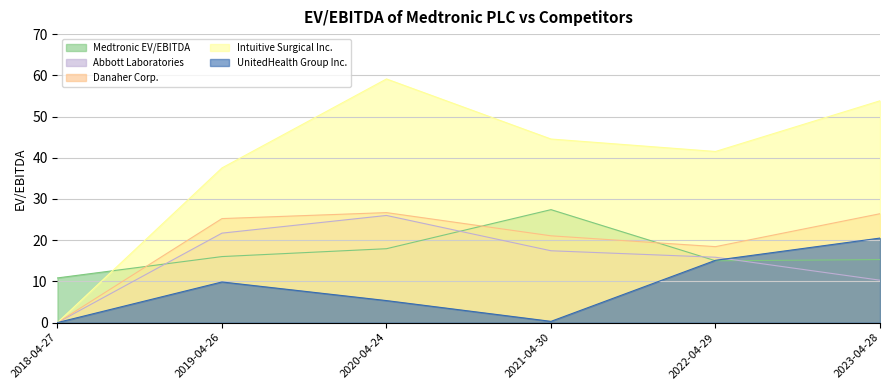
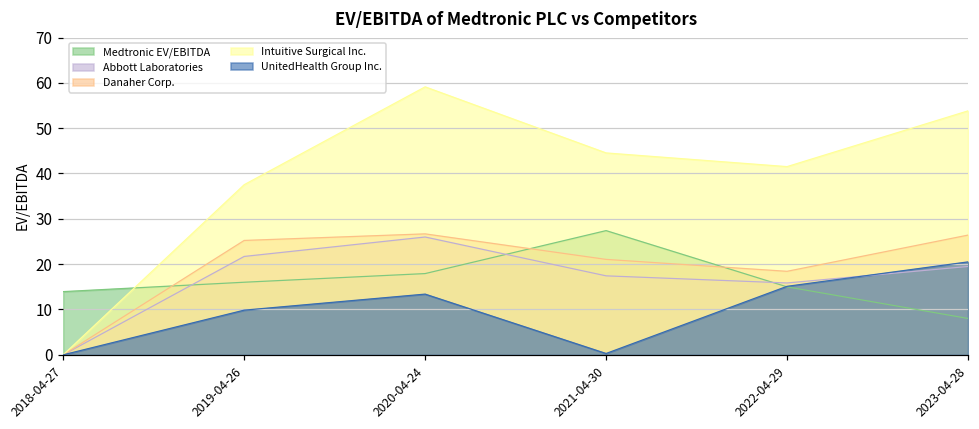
  {
    "Medtronic EV/EBITDA": {
-     "2018-04-27": 11,
+     "2018-04-27": 14,
      "2019-04-26": 16,
      "2020-04-24": 18,
      "2021-04-30": 27,
-     "2023-04-28": 15
+     "2023-04-28": 8
    },
    "Abbott Laboratories": {
      "2019-04-26": 22,
      "2020-04-24": 26,
      "2021-04-30": 17,
      "2022-04-29": 16,
-     "2023-04-28": 10
+     "2023-04-28": 19
    },
    "UnitedHealth Group Inc.": {
      "2019-04-26": 10,
-     "2020-04-24": 5,
+     "2020-04-24": 13,
      "2021-04-30": 0,
      "2023-04-28": 21
    }
  }
